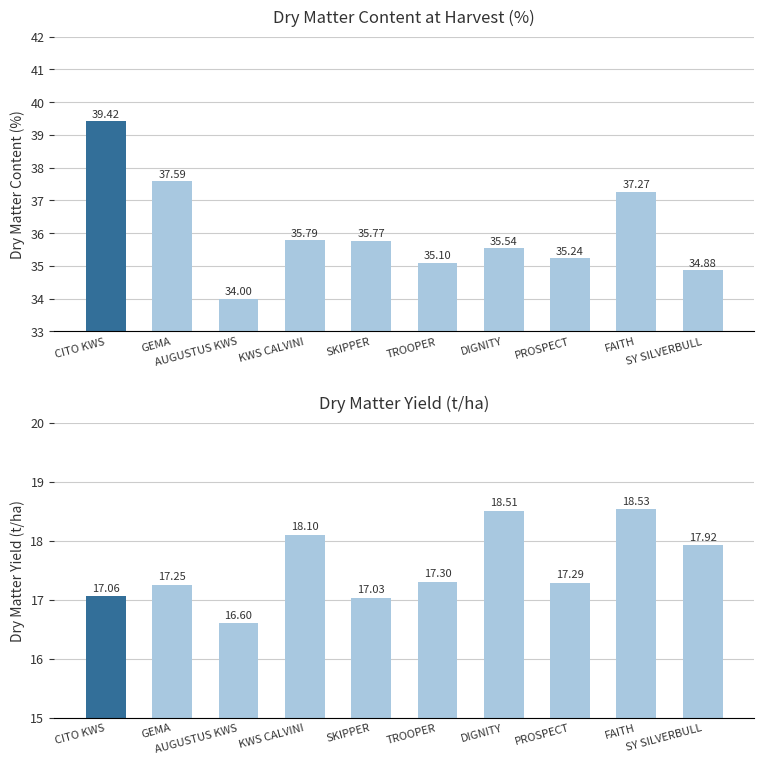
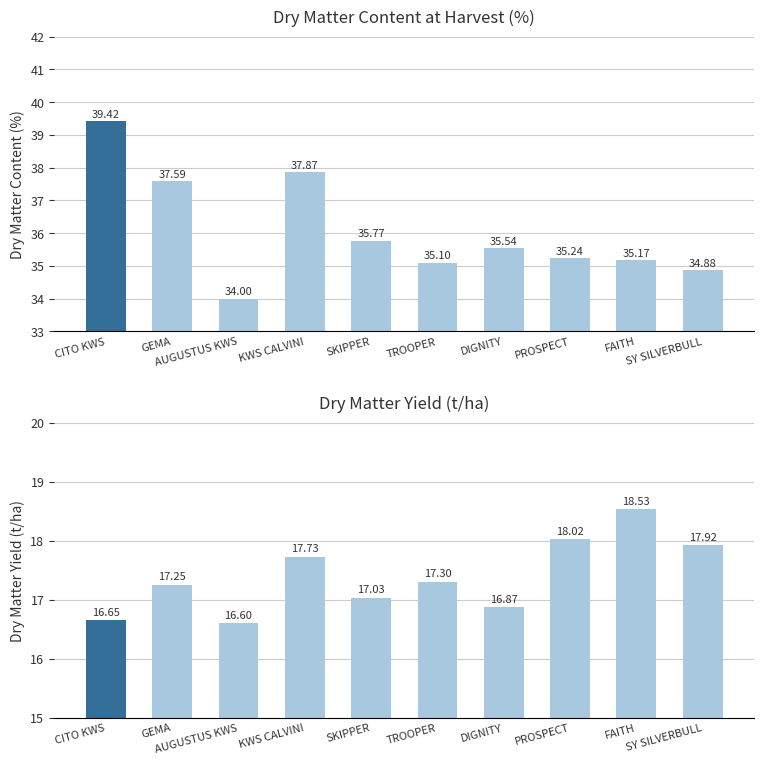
  {
    "Dry Matter Content at Harvest (%)": {
      "CITO KWS": 39.42,
      "GEMA": 37.59,
      "AUGUSTUS KWS": 34.00,
-     "KWS CALVINI": 35.79,
+     "KWS CALVINI": 37.87,
      "SKIPPER": 35.77,
      "TROOPER": 35.10,
      "DIGNITY": 35.54,
      "PROSPECT": 35.24,
-     "FAITH": 37.27,
+     "FAITH": 35.17,
      "SY SILVERBULL": 34.88
    },
    "Dry Matter Yield (t/ha)": {
-     "CITO KWS": 17.06,
+     "CITO KWS": 16.65,
      "GEMA": 17.25,
      "AUGUSTUS KWS": 16.60,
-     "KWS CALVINI": 18.10,
+     "KWS CALVINI": 17.73,
      "SKIPPER": 17.03,
      "TROOPER": 17.30,
-     "DIGNITY": 18.51,
-     "PROSPECT": 17.29,
+     "DIGNITY": 16.87,
+     "PROSPECT": 18.02,
      "FAITH": 18.53,
      "SY SILVERBULL": 17.92
    }
  }
